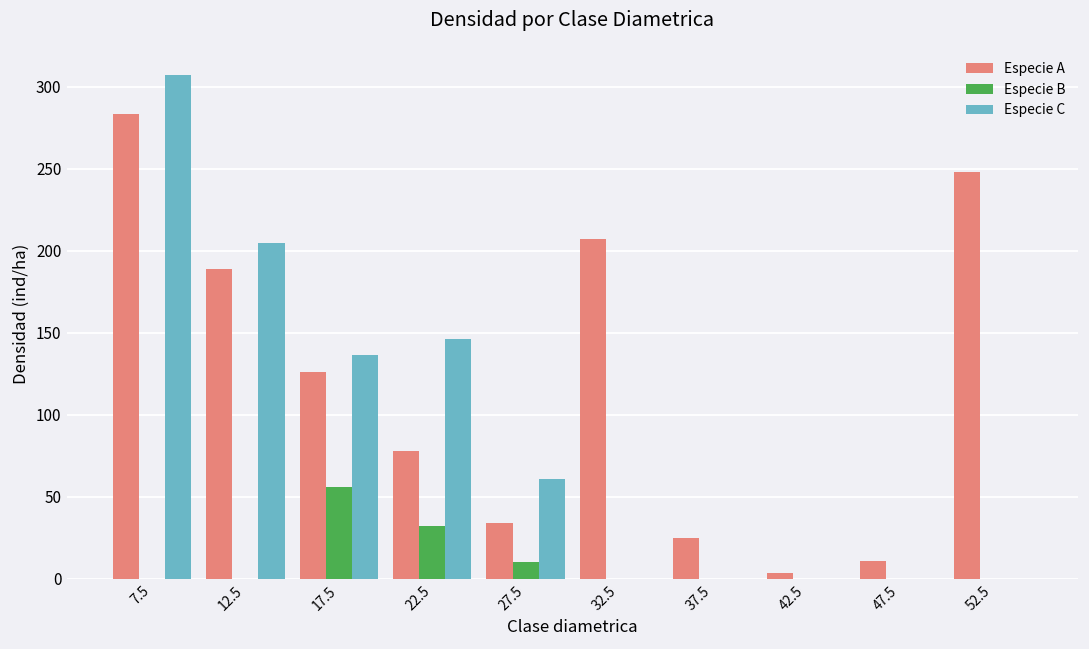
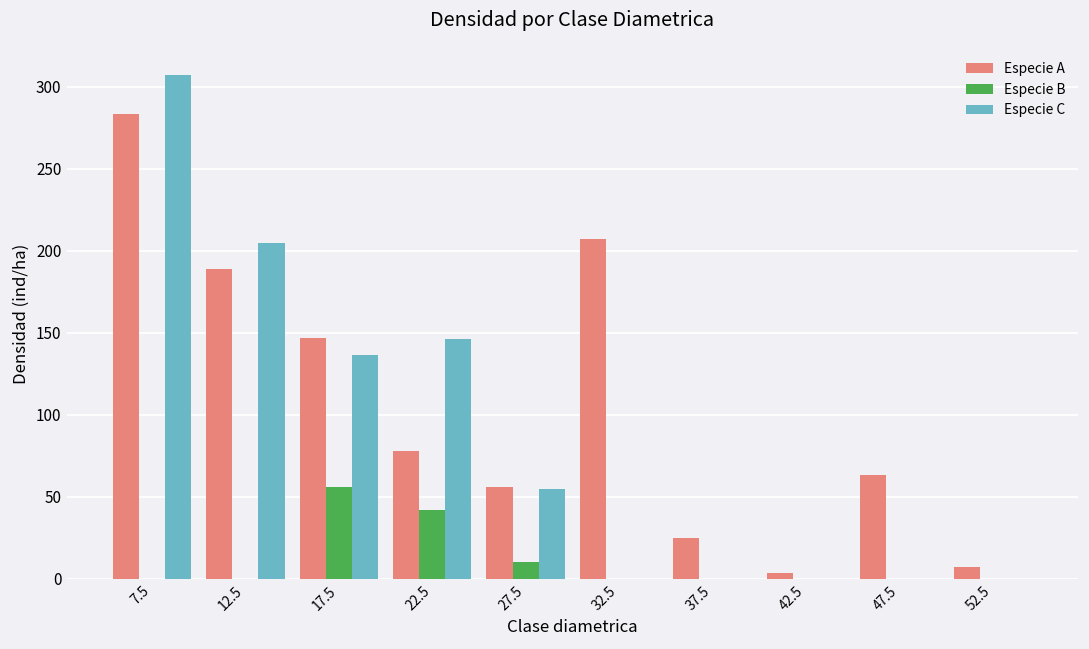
  {
    "Especie A": {
      "7.5": 283,
      "12.5": 189,
-     "17.5": 126,
+     "17.5": 147,
      "22.5": 78,
-     "27.5": 34,
+     "27.5": 56,
      "32.5": 207,
      "37.5": 25,
      "42.5": 3,
-     "47.5": 11,
-     "52.5": 248
+     "47.5": 64,
+     "52.5": 7
    },
    "Especie B": {
      "7.5": 0,
      "12.5": 0,
      "17.5": 56,
-     "22.5": 32,
+     "22.5": 42,
      "27.5": 10,
      "32.5": 0,
      "37.5": 0,
      "42.5": 0,
      "47.5": 0,
      "52.5": 0
    },
    "Especie C": {
      "7.5": 308,
      "12.5": 205,
      "17.5": 137,
      "22.5": 146,
-     "27.5": 61,
+     "27.5": 55,
      "32.5": 0,
      "37.5": 0,
      "42.5": 0,
      "47.5": 0,
      "52.5": 0
    }
  }
